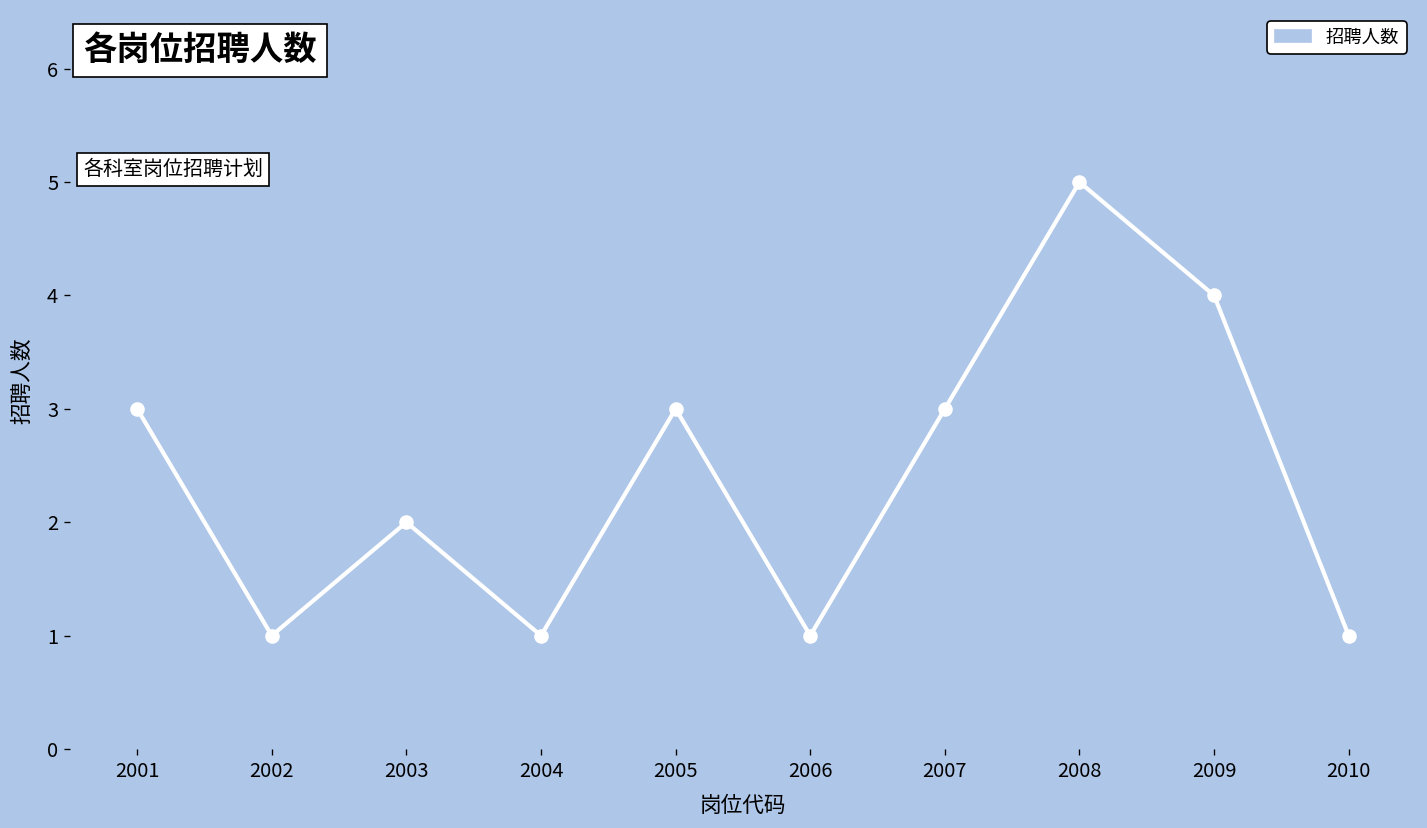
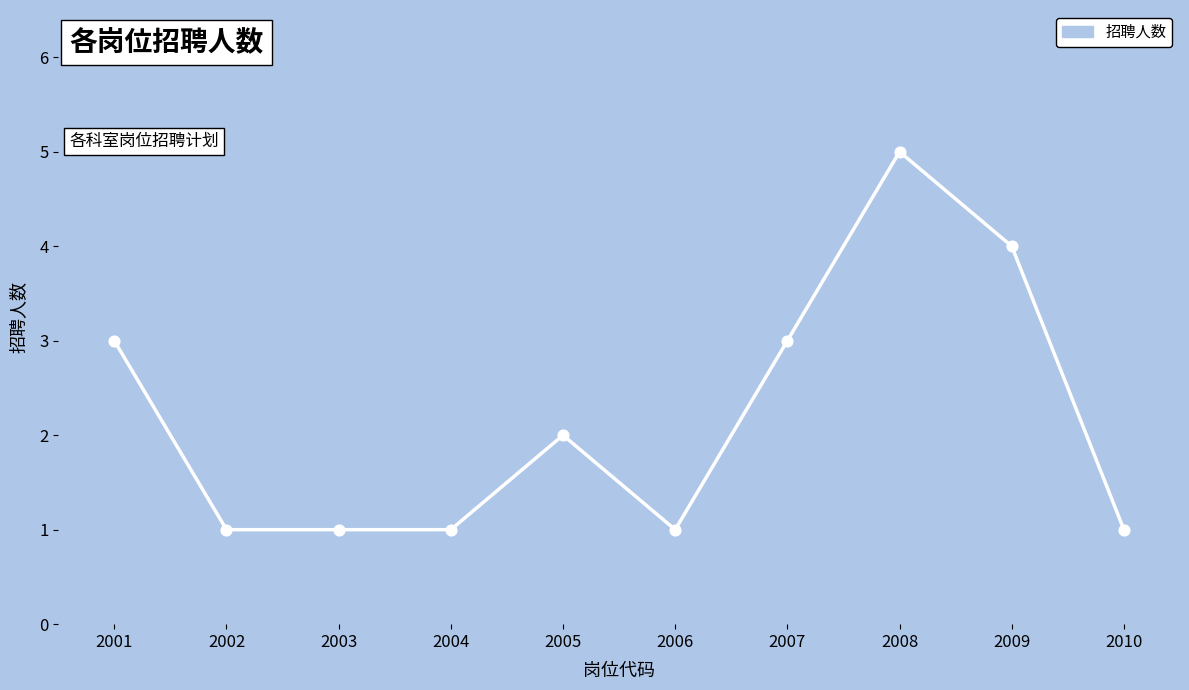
  {
    "2001": 3,
    "2002": 1,
-   "2003": 2,
+   "2003": 1,
    "2004": 1,
-   "2005": 3,
+   "2005": 2,
    "2006": 1,
    "2007": 3,
    "2008": 5,
    "2009": 4,
    "2010": 1
  }
